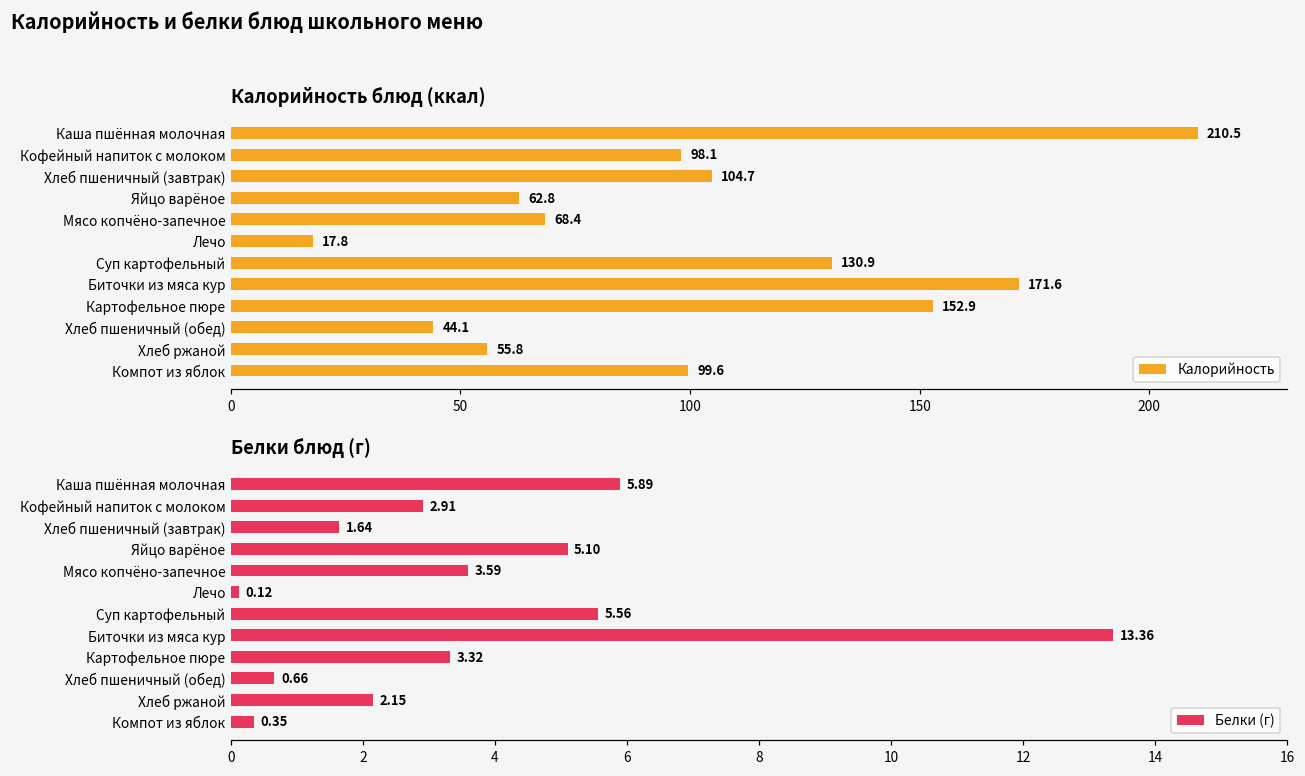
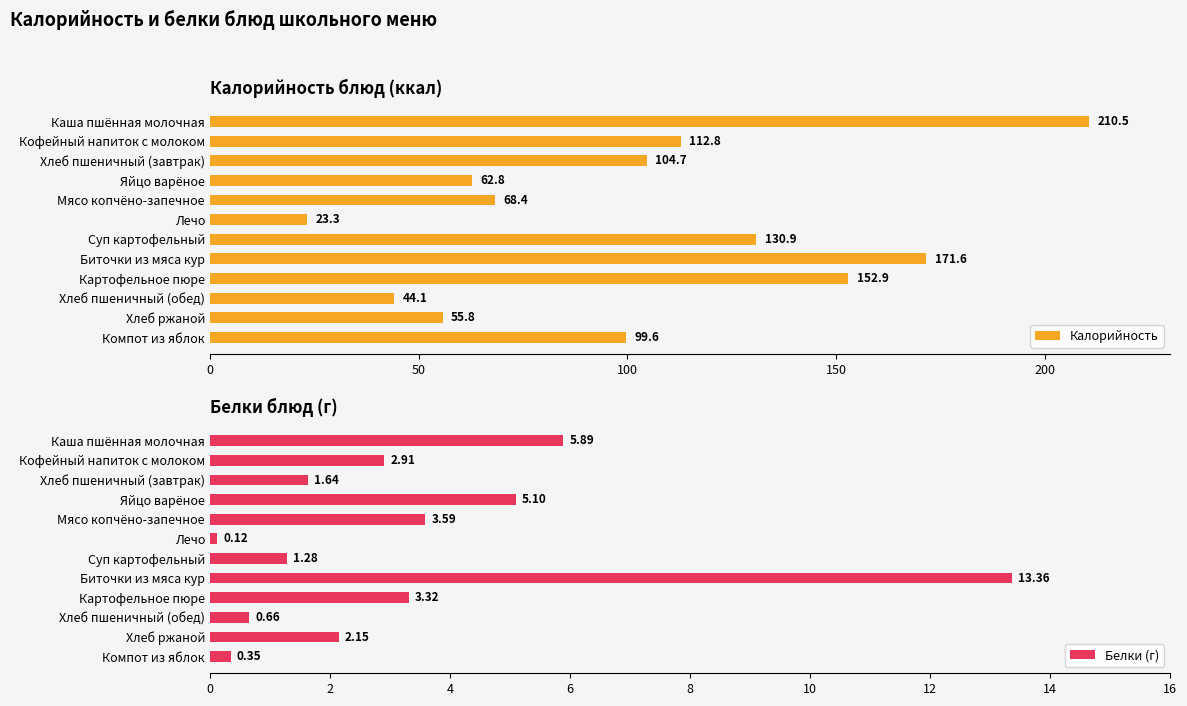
  {
    "Калорийность блюд (ккал)": {
      "Каша пшённая молочная": 210.5,
-     "Кофейный напиток с молоком": 98.1,
+     "Кофейный напиток с молоком": 112.8,
      "Хлеб пшеничный (завтрак)": 104.7,
      "Яйцо варёное": 62.8,
      "Мясо копчёно-запечное": 68.4,
-     "Лечо": 17.8,
+     "Лечо": 23.3,
      "Суп картофельный": 130.9,
      "Биточки из мяса кур": 171.6,
      "Картофельное пюре": 152.9,
      "Хлеб пшеничный (обед)": 44.1,
      "Хлеб ржаной": 55.8,
      "Компот из яблок": 99.6
    },
    "Белки блюд (г)": {
      "Каша пшённая молочная": 5.89,
      "Кофейный напиток с молоком": 2.91,
      "Хлеб пшеничный (завтрак)": 1.64,
      "Яйцо варёное": 5.10,
      "Мясо копчёно-запечное": 3.59,
      "Лечо": 0.12,
-     "Суп картофельный": 5.56,
+     "Суп картофельный": 1.28,
      "Биточки из мяса кур": 13.36,
      "Картофельное пюре": 3.32,
      "Хлеб пшеничный (обед)": 0.66,
      "Хлеб ржаной": 2.15,
      "Компот из яблок": 0.35
    }
  }
